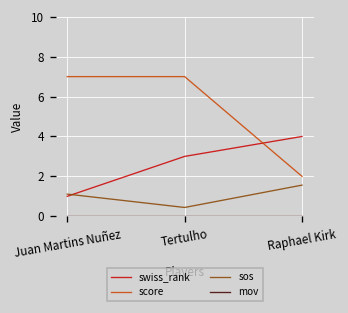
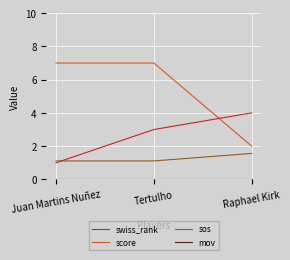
  {
    "swiss_rank": {
      "Tertulho": 3.0,
      "Raphael Kirk": 4.0
    },
    "score": {
      "Juan Martins Nuñez": 7.0,
      "Tertulho": 7.0,
      "Raphael Kirk": 2.0
    },
    "sos": {
-     "Tertulho": 0.4,
+     "Tertulho": 1.1,
      "Raphael Kirk": 1.6
    },
    "mov": {
      "Juan Martins Nuñez": 0.0,
      "Tertulho": 0.0,
      "Raphael Kirk": 0.0
    }
  }
